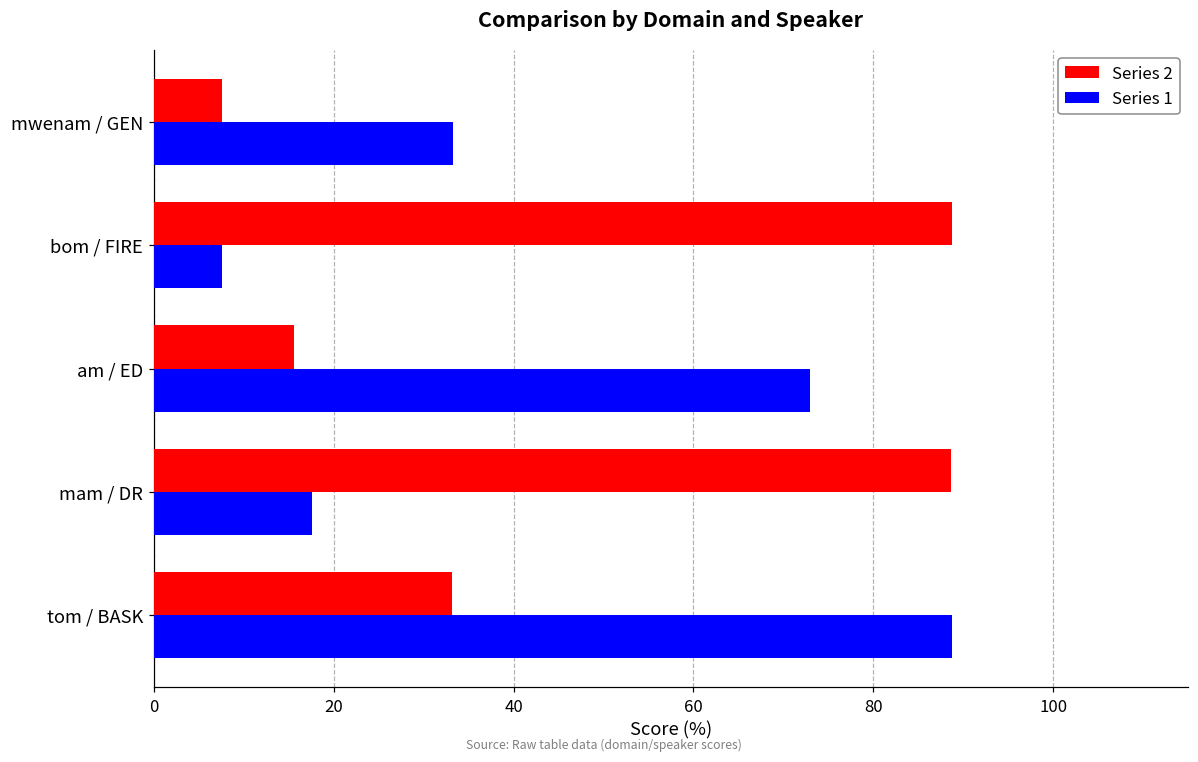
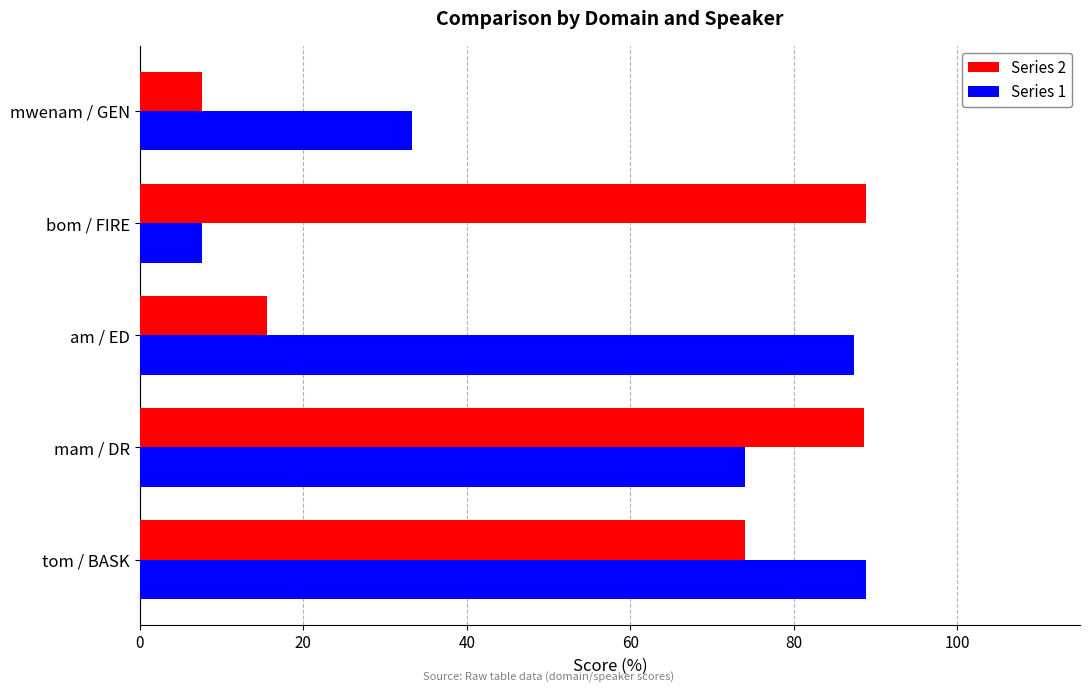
  {
    "Series 2": {
      "mwenam / GEN": 8,
      "bom / FIRE": 89,
      "am / ED": 16,
      "mam / DR": 89,
-     "tom / BASK": 33
+     "tom / BASK": 74
    },
    "Series 1": {
      "mwenam / GEN": 33,
      "bom / FIRE": 8,
-     "am / ED": 73,
-     "mam / DR": 18,
+     "am / ED": 87,
+     "mam / DR": 74,
      "tom / BASK": 89
    }
  }
